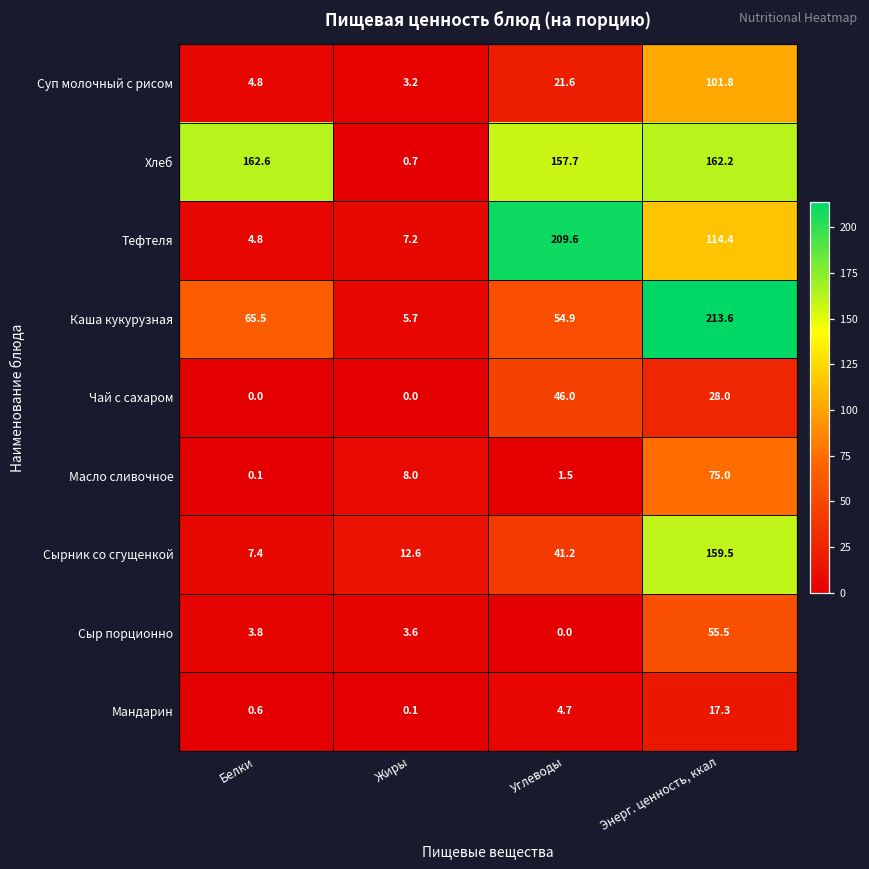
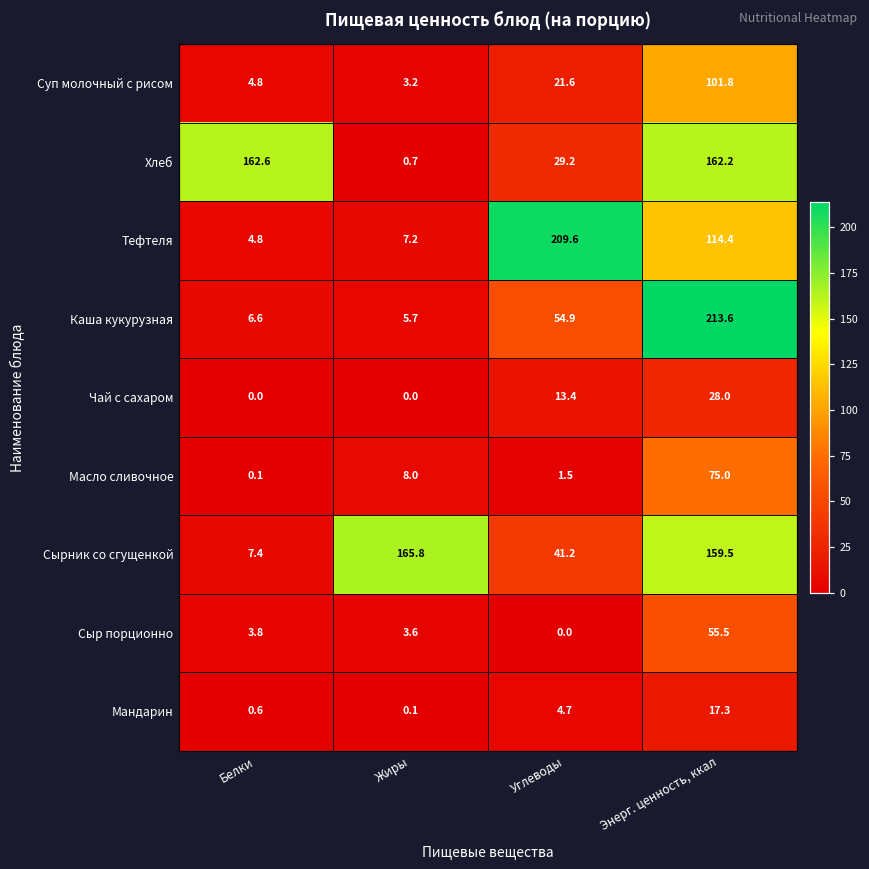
  {
    "Суп молочный с рисом": {
      "Белки": 4.8,
      "Жиры": 3.2,
      "Углеводы": 21.6,
      "Энерг. ценность, ккал": 101.8
    },
    "Хлеб": {
      "Белки": 162.6,
      "Жиры": 0.7,
-     "Углеводы": 157.7,
+     "Углеводы": 29.2,
      "Энерг. ценность, ккал": 162.2
    },
    "Тефтеля": {
      "Белки": 4.8,
      "Жиры": 7.2,
      "Углеводы": 209.6,
      "Энерг. ценность, ккал": 114.4
    },
    "Каша кукурузная": {
-     "Белки": 65.5,
+     "Белки": 6.6,
      "Жиры": 5.7,
      "Углеводы": 54.9,
      "Энерг. ценность, ккал": 213.6
    },
    "Чай с сахаром": {
      "Белки": 0.0,
      "Жиры": 0.0,
-     "Углеводы": 46.0,
+     "Углеводы": 13.4,
      "Энерг. ценность, ккал": 28.0
    },
    "Масло сливочное": {
      "Белки": 0.1,
      "Жиры": 8.0,
      "Углеводы": 1.5,
      "Энерг. ценность, ккал": 75.0
    },
    "Сырник со сгущенкой": {
      "Белки": 7.4,
-     "Жиры": 12.6,
+     "Жиры": 165.8,
      "Углеводы": 41.2,
      "Энерг. ценность, ккал": 159.5
    },
    "Сыр порционно": {
      "Белки": 3.8,
      "Жиры": 3.6,
      "Углеводы": 0.0,
      "Энерг. ценность, ккал": 55.5
    },
    "Мандарин": {
      "Белки": 0.6,
      "Жиры": 0.1,
      "Углеводы": 4.7,
      "Энерг. ценность, ккал": 17.3
    }
  }
